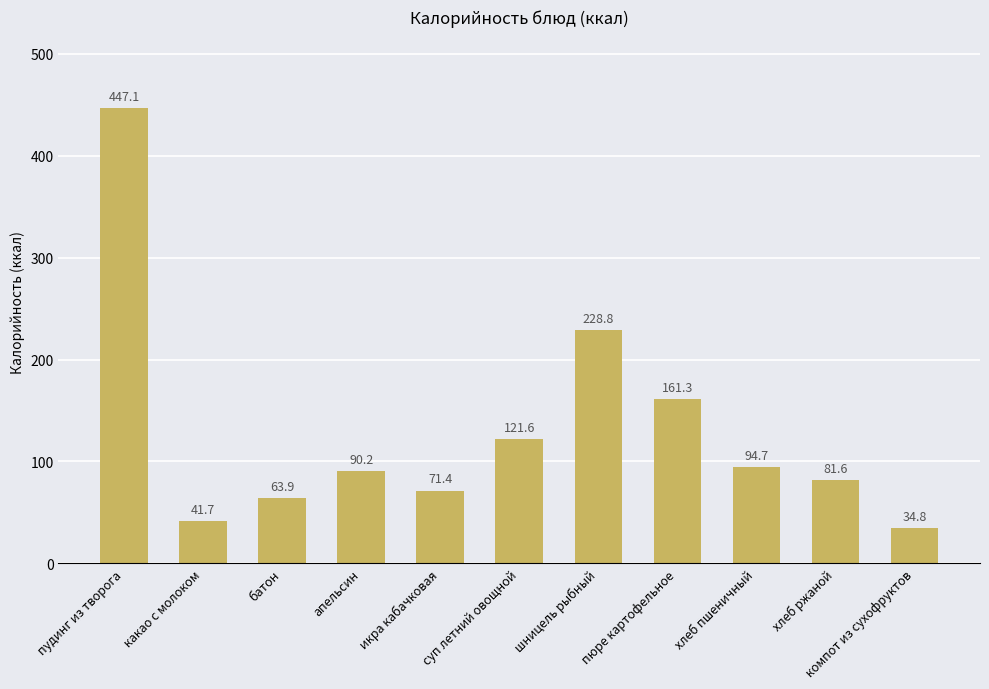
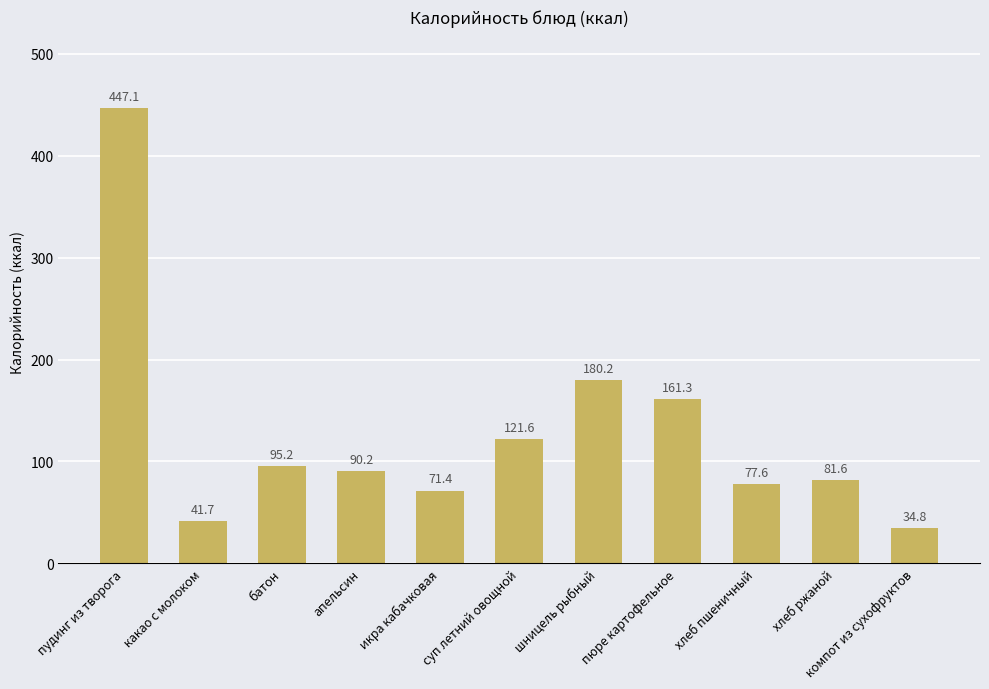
  {
    "пудинг из творога": 447.1,
    "какао с молоком": 41.7,
-   "батон": 63.9,
+   "батон": 95.2,
    "апельсин": 90.2,
    "икра кабачковая": 71.4,
    "суп летний овощной": 121.6,
-   "шницель рыбный": 228.8,
+   "шницель рыбный": 180.2,
    "пюре картофельное": 161.3,
-   "хлеб пшеничный": 94.7,
+   "хлеб пшеничный": 77.6,
    "хлеб ржаной": 81.6,
    "компот из сухофруктов": 34.8
  }
